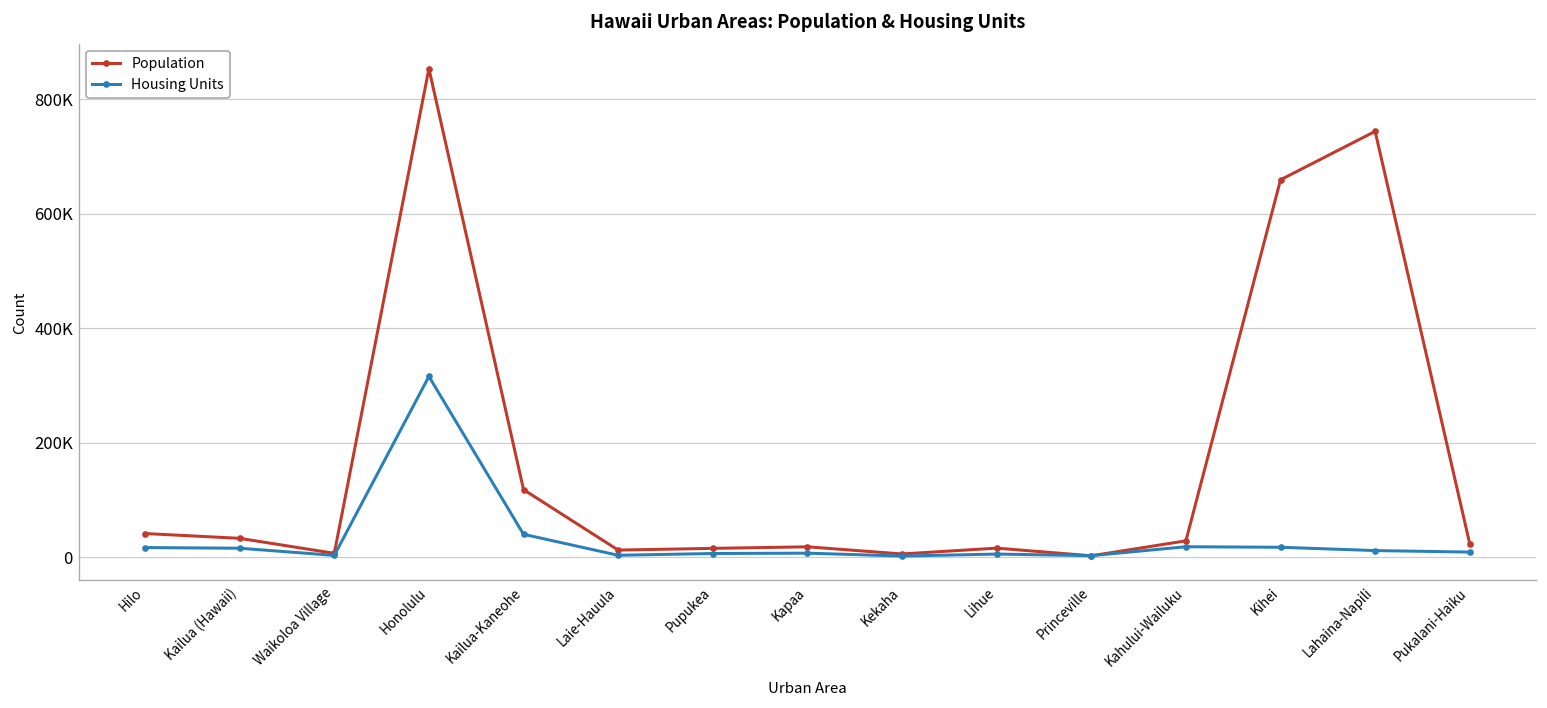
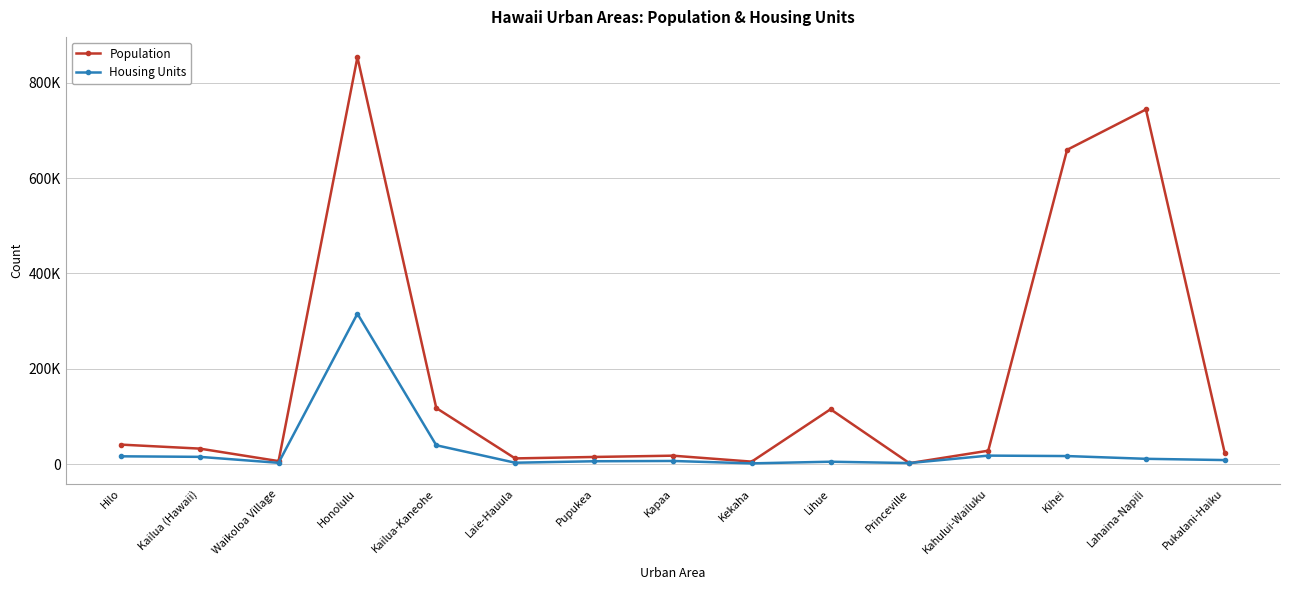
  {
    "Population": {
      "Hilo": 40000,
      "Kailua (Hawaii)": 30000,
      "Honolulu": 850000,
      "Kailua-Kaneohe": 120000,
      "Laie-Hauula": 10000,
      "Pupukea": 20000,
      "Kapaa": 20000,
-     "Lihue": 20000,
+     "Lihue": 120000,
      "Kahului-Wailuku": 30000,
      "Kihei": 660000,
      "Lahaina-Napili": 740000,
      "Pukalani-Haiku": 20000
    },
    "Housing Units": {
      "Hilo": 20000,
      "Kailua (Hawaii)": 20000,
      "Honolulu": 320000,
      "Kailua-Kaneohe": 40000,
      "Laie-Hauula": 0,
      "Pupukea": 10000,
      "Kapaa": 10000,
      "Lihue": 10000,
      "Kahului-Wailuku": 20000,
      "Kihei": 20000,
      "Lahaina-Napili": 10000,
      "Pukalani-Haiku": 10000
    }
  }
